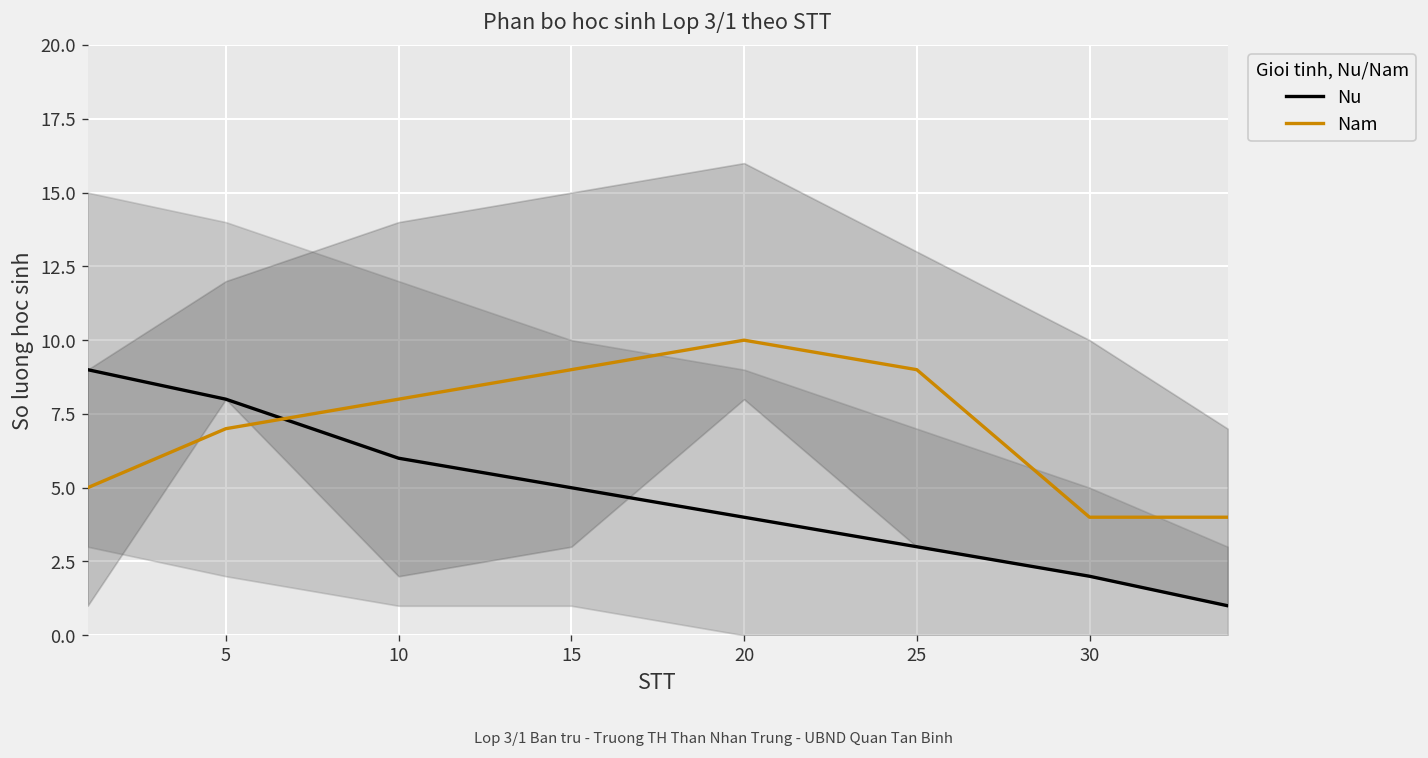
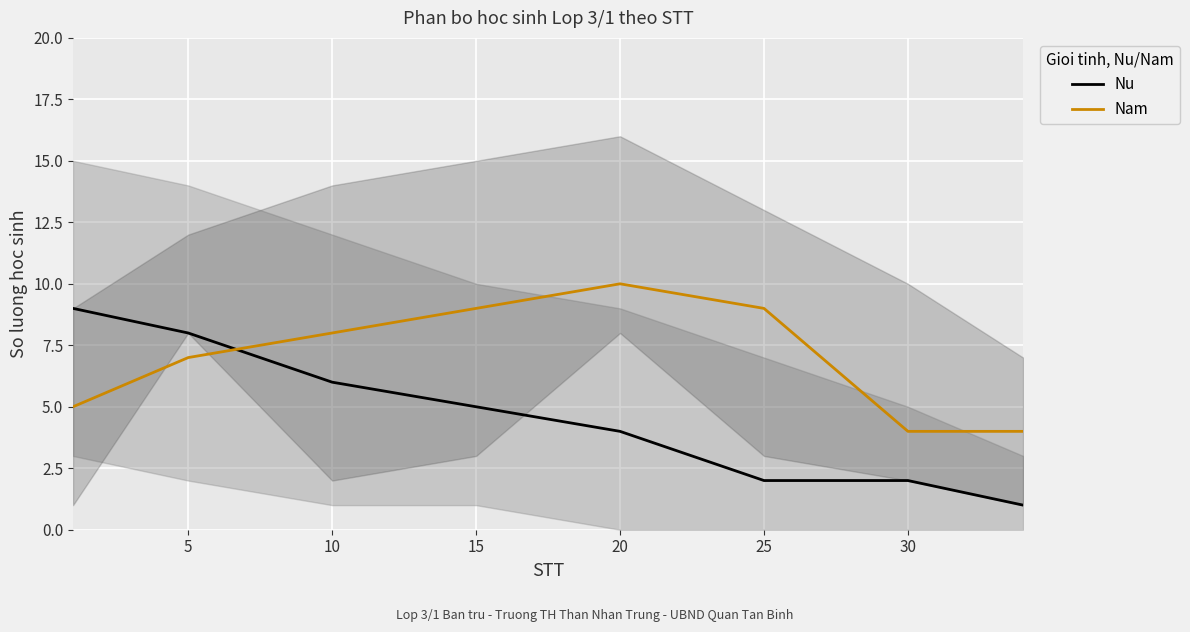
  {
    "Nu": {
      "5": 8,
      "10": 6,
      "15": 5,
      "20": 4,
-     "25": 3,
+     "25": 2,
      "30": 2
    },
    "Nam": {
      "5": 7,
      "10": 8,
      "15": 9,
      "20": 10,
      "25": 9,
      "30": 4
    }
  }
